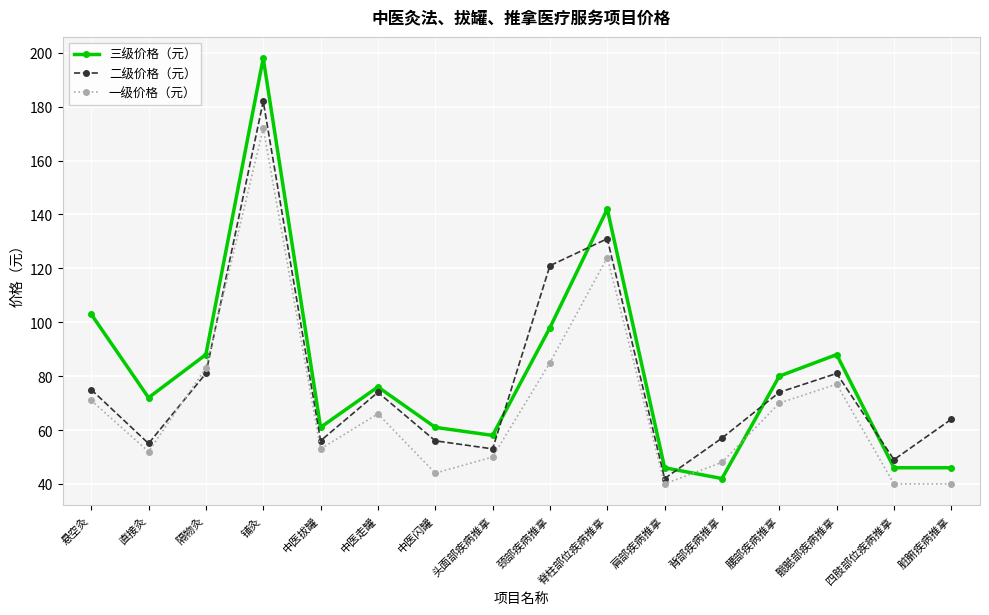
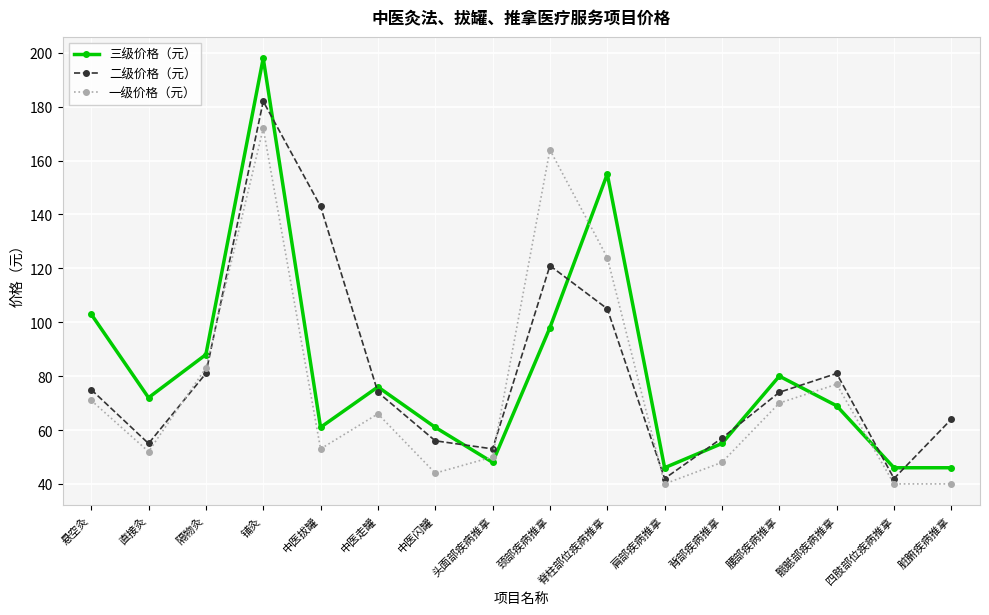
  {
    "三级价格（元）": {
      "悬空灸": 103,
      "直接灸": 72,
      "隔物灸": 88,
      "铺灸": 198,
      "中医拔罐": 61,
      "中医走罐": 76,
      "中医闪罐": 61,
-     "头面部疾病推拿": 58,
+     "头面部疾病推拿": 48,
      "颈部疾病推拿": 98,
-     "脊柱部位疾病推拿": 142,
+     "脊柱部位疾病推拿": 155,
      "肩部疾病推拿": 46,
-     "背部疾病推拿": 42,
+     "背部疾病推拿": 55,
      "腰部疾病推拿": 80,
-     "髋骶部疾病推拿": 88,
+     "髋骶部疾病推拿": 69,
      "四肢部位疾病推拿": 46,
      "脏腑疾病推拿": 46
    },
    "二级价格（元）": {
      "悬空灸": 75,
      "直接灸": 55,
      "隔物灸": 81,
      "铺灸": 182,
-     "中医拔罐": 56,
+     "中医拔罐": 143,
      "中医走罐": 74,
      "中医闪罐": 56,
      "头面部疾病推拿": 53,
      "颈部疾病推拿": 121,
-     "脊柱部位疾病推拿": 131,
+     "脊柱部位疾病推拿": 105,
      "肩部疾病推拿": 42,
      "背部疾病推拿": 57,
      "腰部疾病推拿": 74,
      "髋骶部疾病推拿": 81,
-     "四肢部位疾病推拿": 49,
+     "四肢部位疾病推拿": 42,
      "脏腑疾病推拿": 64
    },
    "一级价格（元）": {
      "悬空灸": 71,
      "直接灸": 52,
      "隔物灸": 83,
      "铺灸": 172,
      "中医拔罐": 53,
      "中医走罐": 66,
      "中医闪罐": 44,
      "头面部疾病推拿": 50,
-     "颈部疾病推拿": 85,
+     "颈部疾病推拿": 164,
      "脊柱部位疾病推拿": 124,
      "肩部疾病推拿": 40,
      "背部疾病推拿": 48,
      "腰部疾病推拿": 70,
      "髋骶部疾病推拿": 77,
      "四肢部位疾病推拿": 40,
      "脏腑疾病推拿": 40
    }
  }
